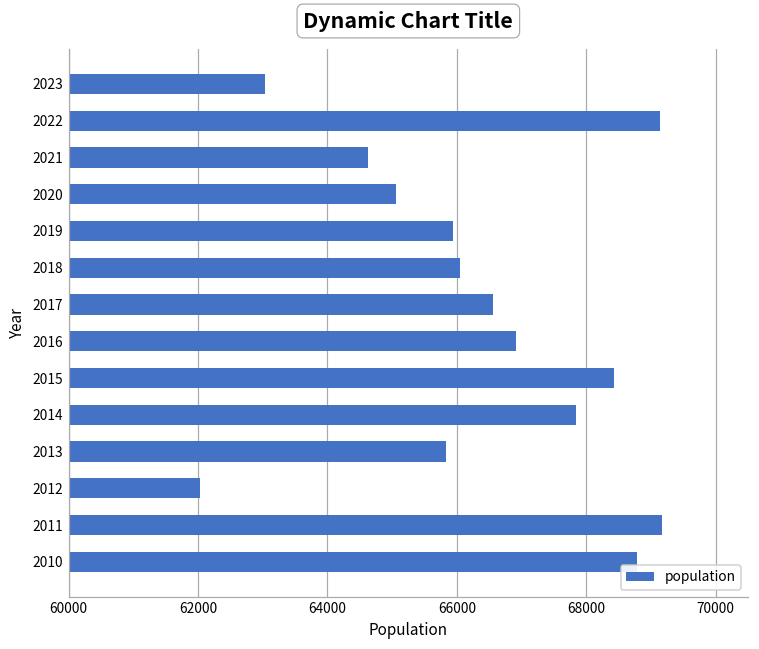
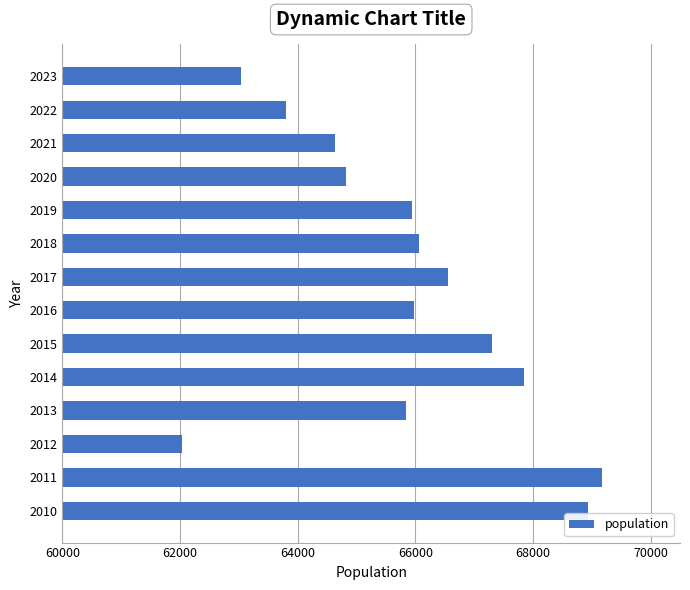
  {
    "2023": 63000,
-   "2022": 69100,
+   "2022": 63800,
    "2021": 64600,
-   "2020": 65100,
+   "2020": 64800,
    "2019": 65900,
    "2018": 66100,
    "2017": 66600,
-   "2016": 66900,
-   "2015": 68400,
+   "2016": 66000,
+   "2015": 67300,
    "2014": 67800,
    "2013": 65800,
    "2012": 62000,
    "2011": 69200,
-   "2010": 68800
+   "2010": 68900
  }
